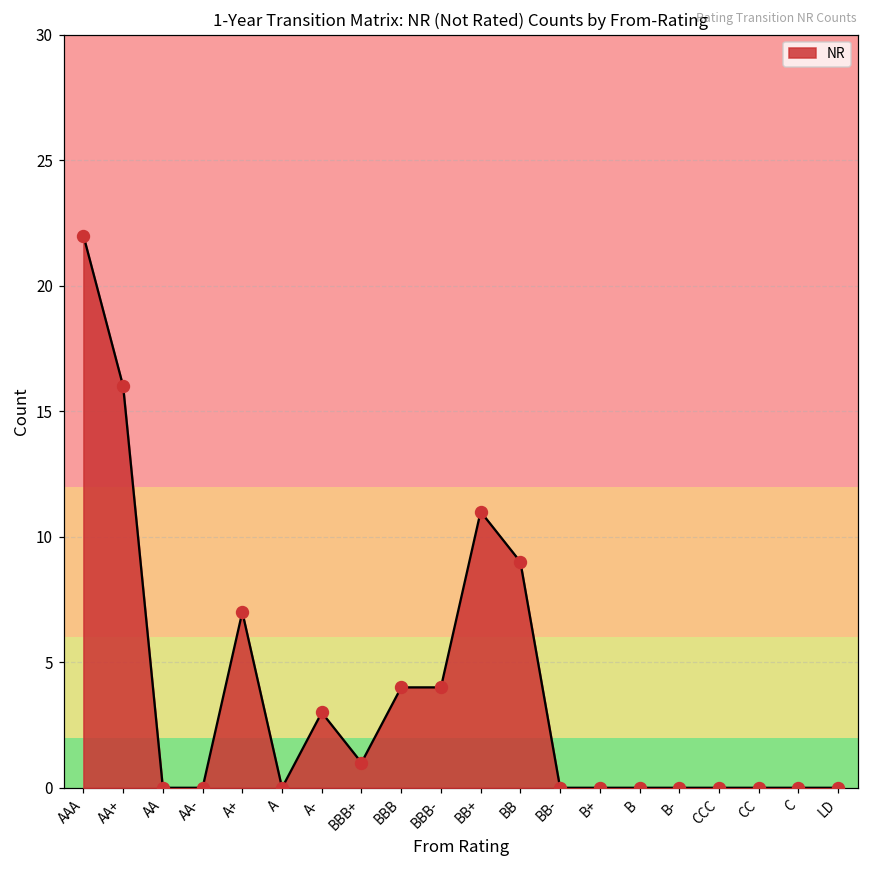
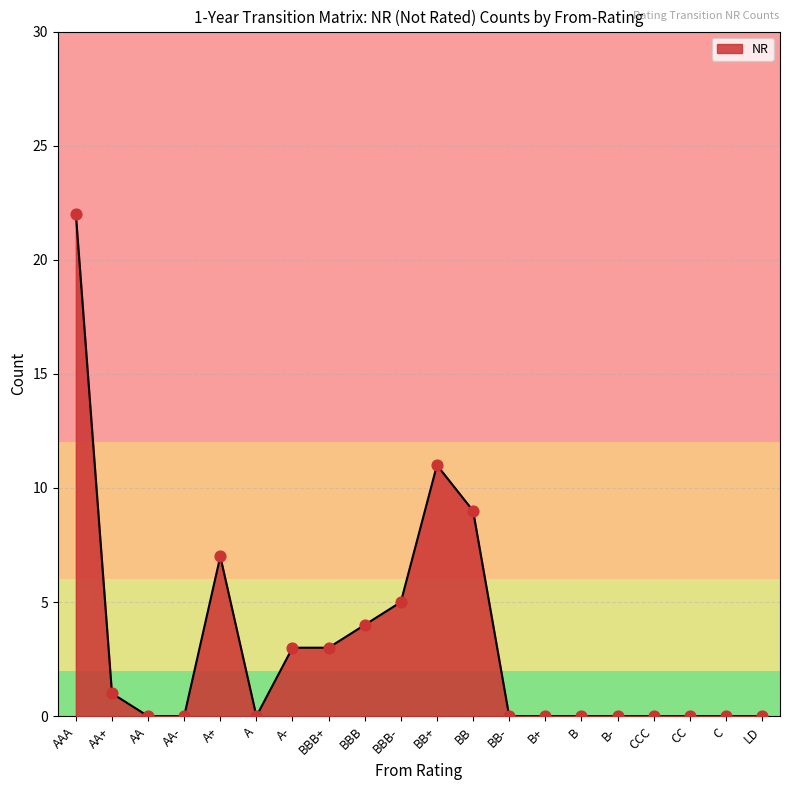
  {
    "AAA": 22,
-   "AA+": 16,
+   "AA+": 1,
    "AA": 0,
    "AA-": 0,
    "A+": 7,
    "A": 0,
    "A-": 3,
-   "BBB+": 1,
+   "BBB+": 3,
    "BBB": 4,
-   "BBB-": 4,
+   "BBB-": 5,
    "BB+": 11,
    "BB": 9,
    "BB-": 0,
    "B+": 0,
    "B": 0,
    "B-": 0,
    "CCC": 0,
    "CC": 0,
    "C": 0,
    "LD": 0
  }
